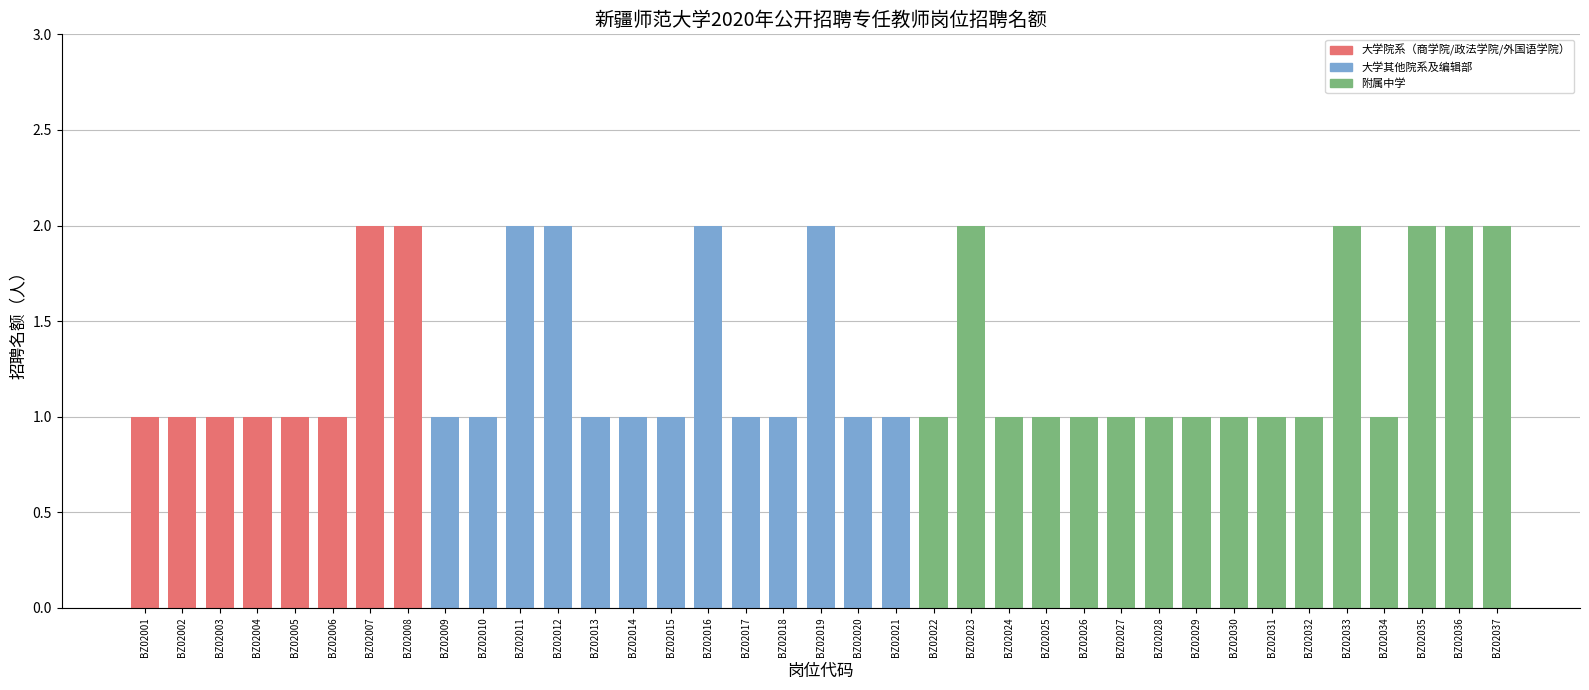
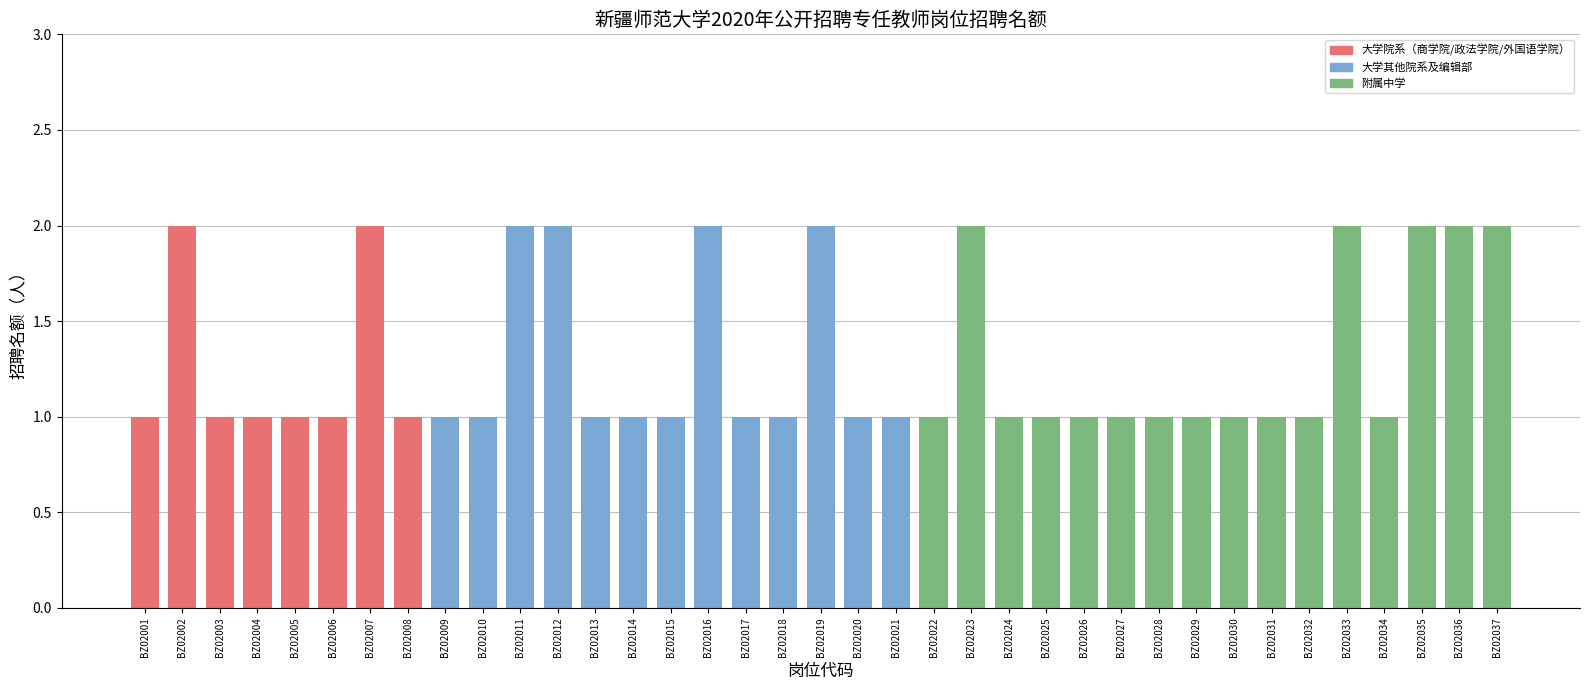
  {
    "BZ02001": 1,
-   "BZ02002": 1,
+   "BZ02002": 2,
    "BZ02003": 1,
    "BZ02004": 1,
    "BZ02005": 1,
    "BZ02006": 1,
    "BZ02007": 2,
-   "BZ02008": 2,
+   "BZ02008": 1,
    "BZ02009": 1,
    "BZ02010": 1,
    "BZ02011": 2,
    "BZ02012": 2,
    "BZ02013": 1,
    "BZ02014": 1,
    "BZ02015": 1,
    "BZ02016": 2,
    "BZ02017": 1,
    "BZ02018": 1,
    "BZ02019": 2,
    "BZ02020": 1,
    "BZ02021": 1,
    "BZ02022": 1,
    "BZ02023": 2,
    "BZ02024": 1,
    "BZ02025": 1,
    "BZ02026": 1,
    "BZ02027": 1,
    "BZ02028": 1,
    "BZ02029": 1,
    "BZ02030": 1,
    "BZ02031": 1,
    "BZ02032": 1,
    "BZ02033": 2,
    "BZ02034": 1,
    "BZ02035": 2,
    "BZ02036": 2,
    "BZ02037": 2
  }
